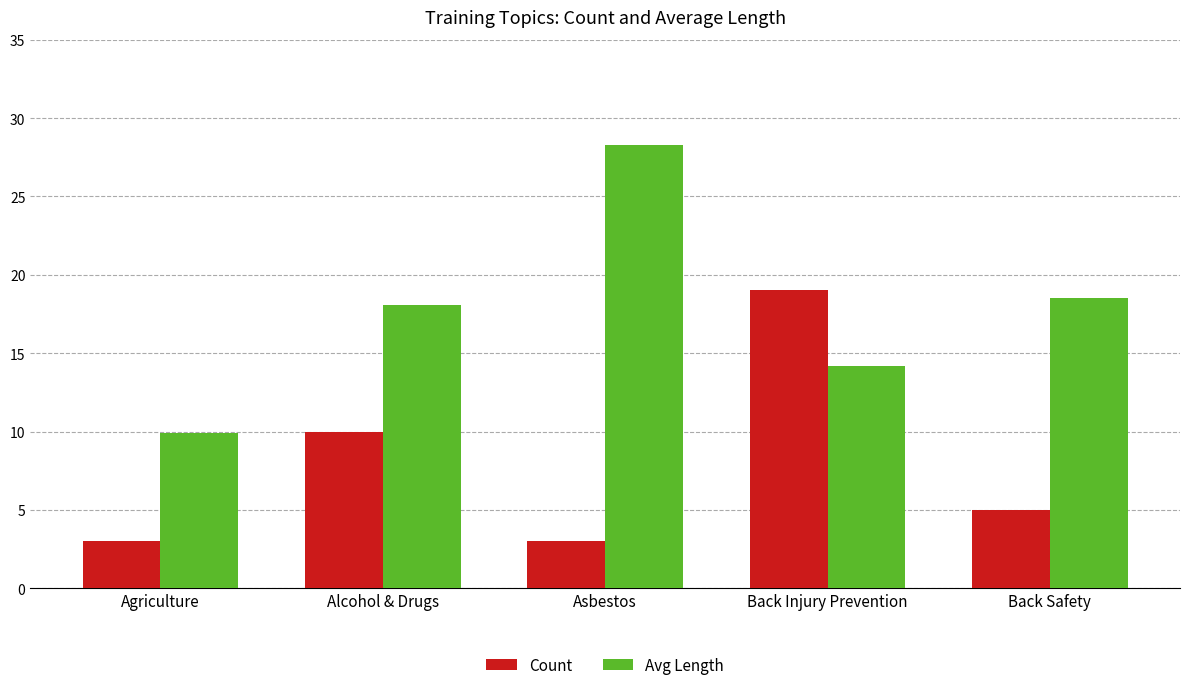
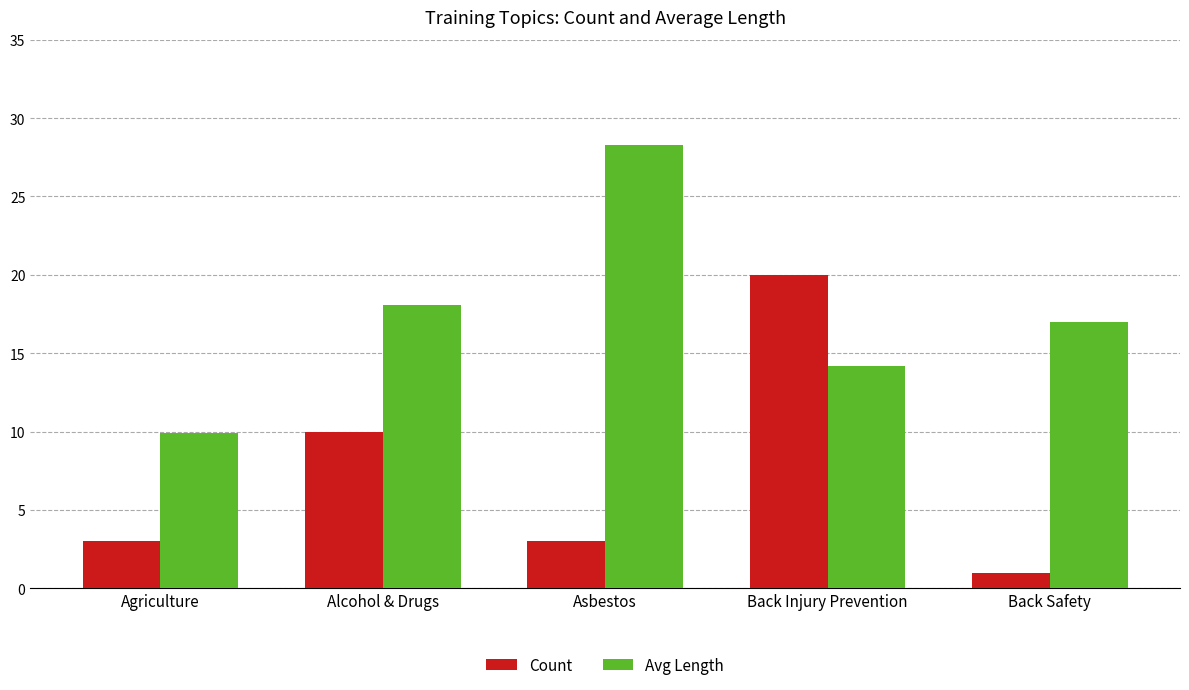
  {
    "Count": {
      "Agriculture": 3,
      "Alcohol & Drugs": 10,
      "Asbestos": 3,
-     "Back Injury Prevention": 19,
-     "Back Safety": 5
+     "Back Injury Prevention": 20,
+     "Back Safety": 1
    },
    "Avg Length": {
      "Agriculture": 9.9,
      "Alcohol & Drugs": 18.1,
      "Asbestos": 28.3,
      "Back Injury Prevention": 14.2,
-     "Back Safety": 18.5
+     "Back Safety": 17.0
    }
  }
